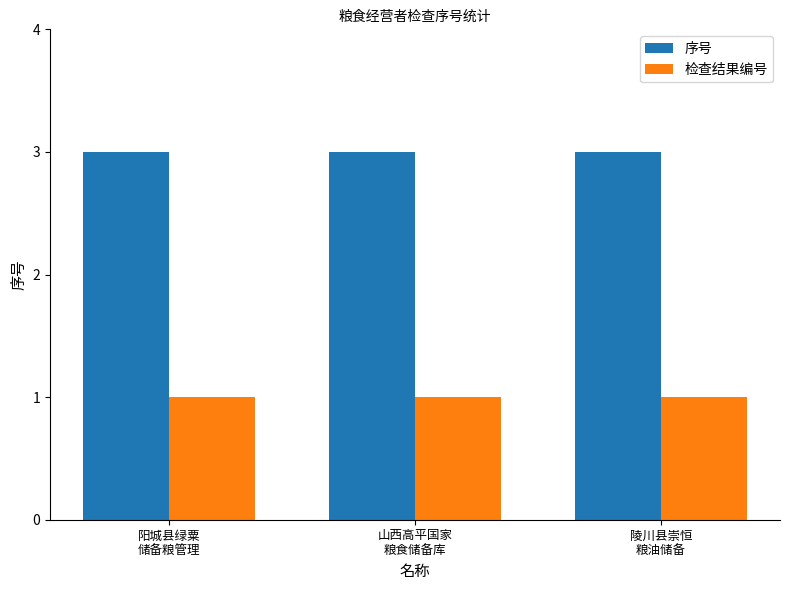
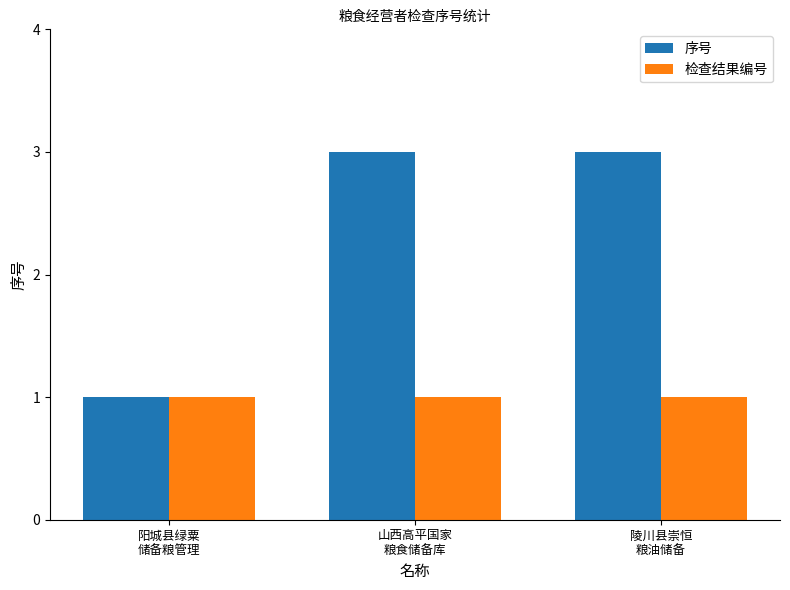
  {
    "序号": {
-     "阳城县绿粟 储备粮管理": 3,
+     "阳城县绿粟 储备粮管理": 1,
      "山西高平国家 粮食储备库": 3,
      "陵川县崇恒 粮油储备": 3
    },
    "检查结果编号": {
      "阳城县绿粟 储备粮管理": 1,
      "山西高平国家 粮食储备库": 1,
      "陵川县崇恒 粮油储备": 1
    }
  }
